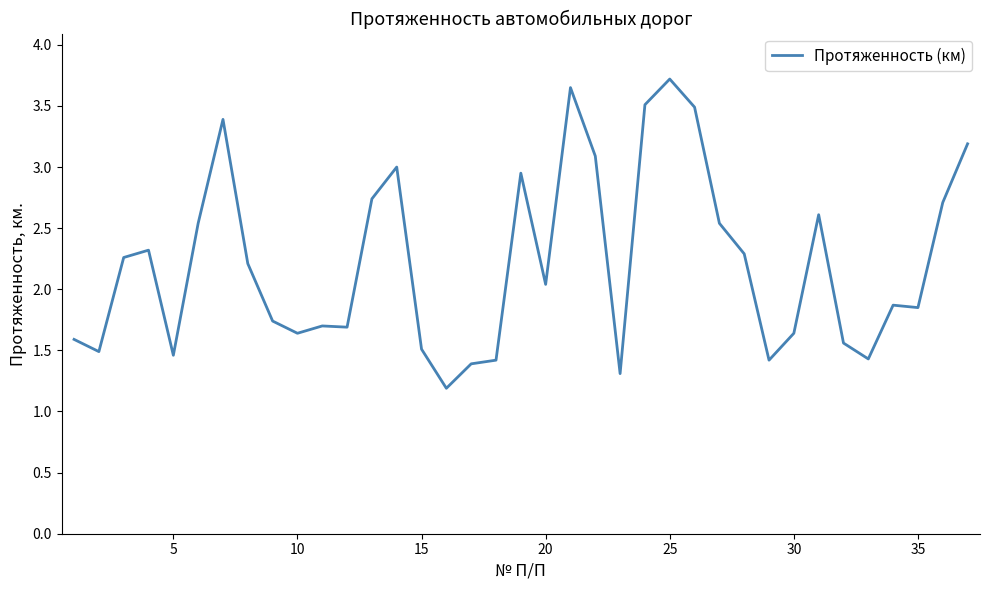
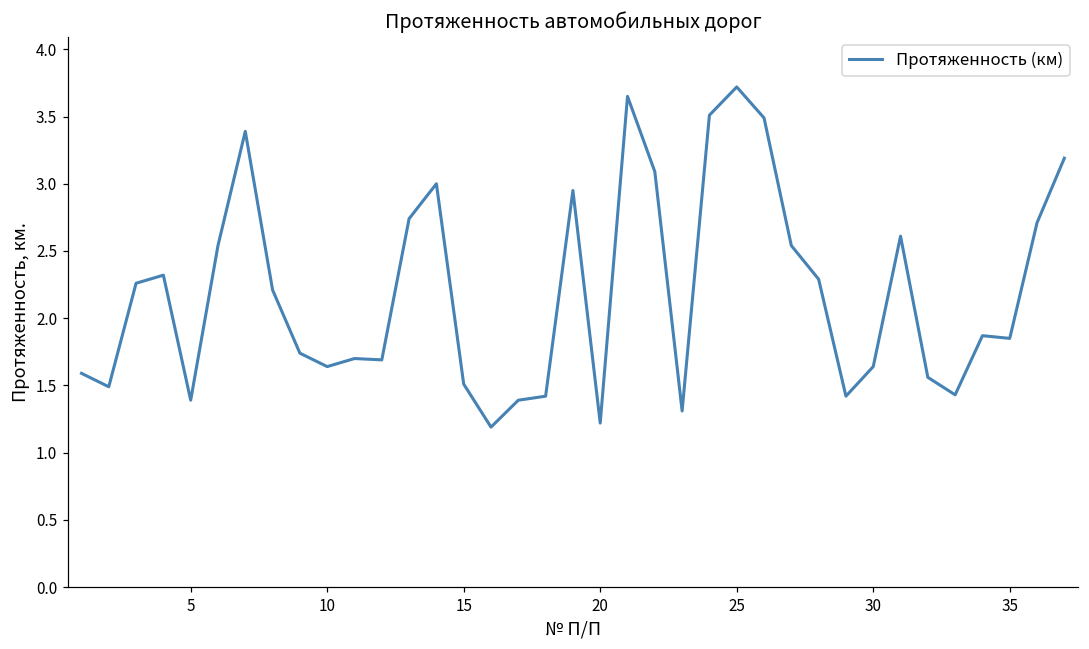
  {
-   "5": 1.46,
+   "5": 1.39,
    "10": 1.64,
    "15": 1.51,
-   "20": 2.04,
+   "20": 1.22,
    "25": 3.72,
    "30": 1.64,
    "35": 1.85
  }
